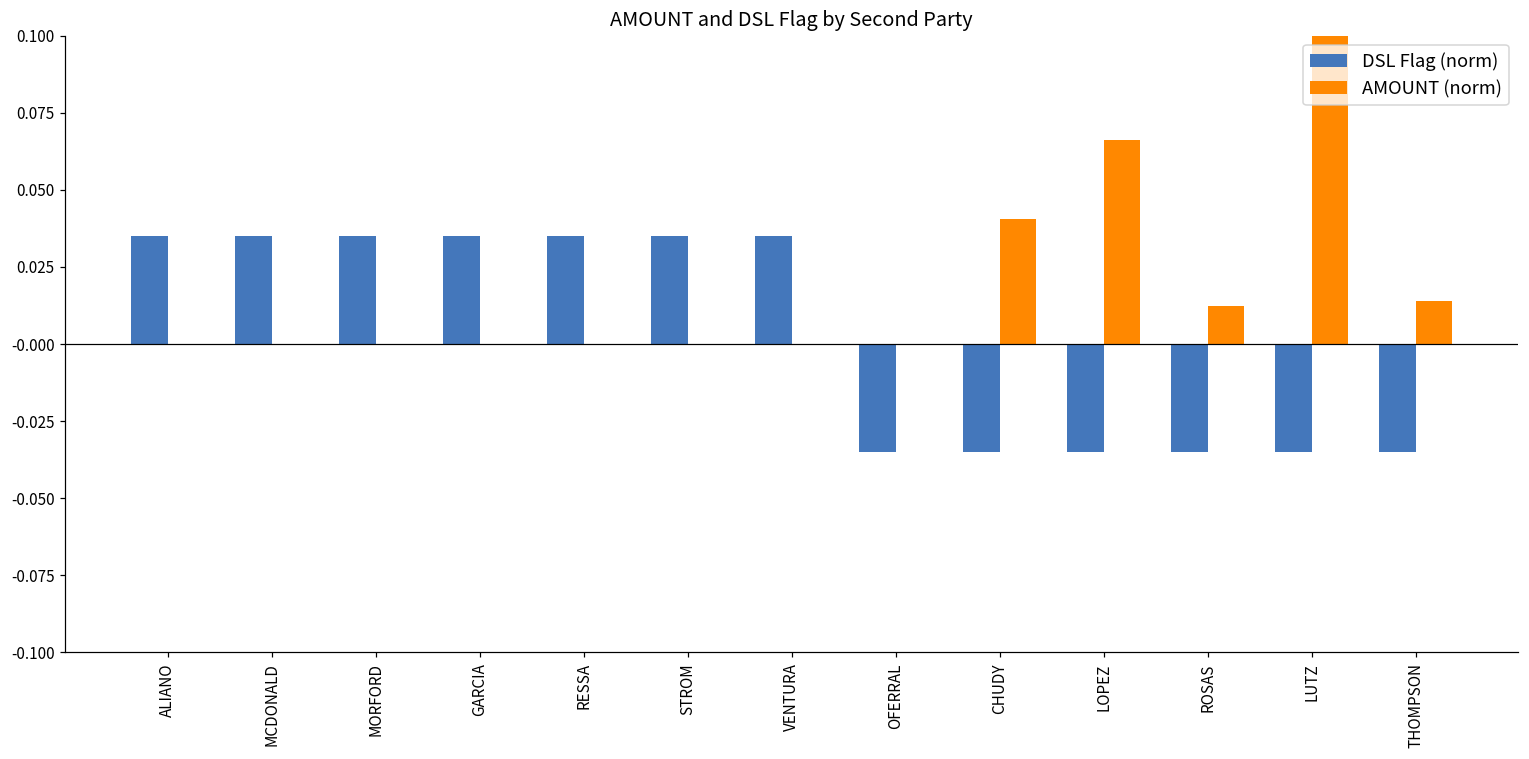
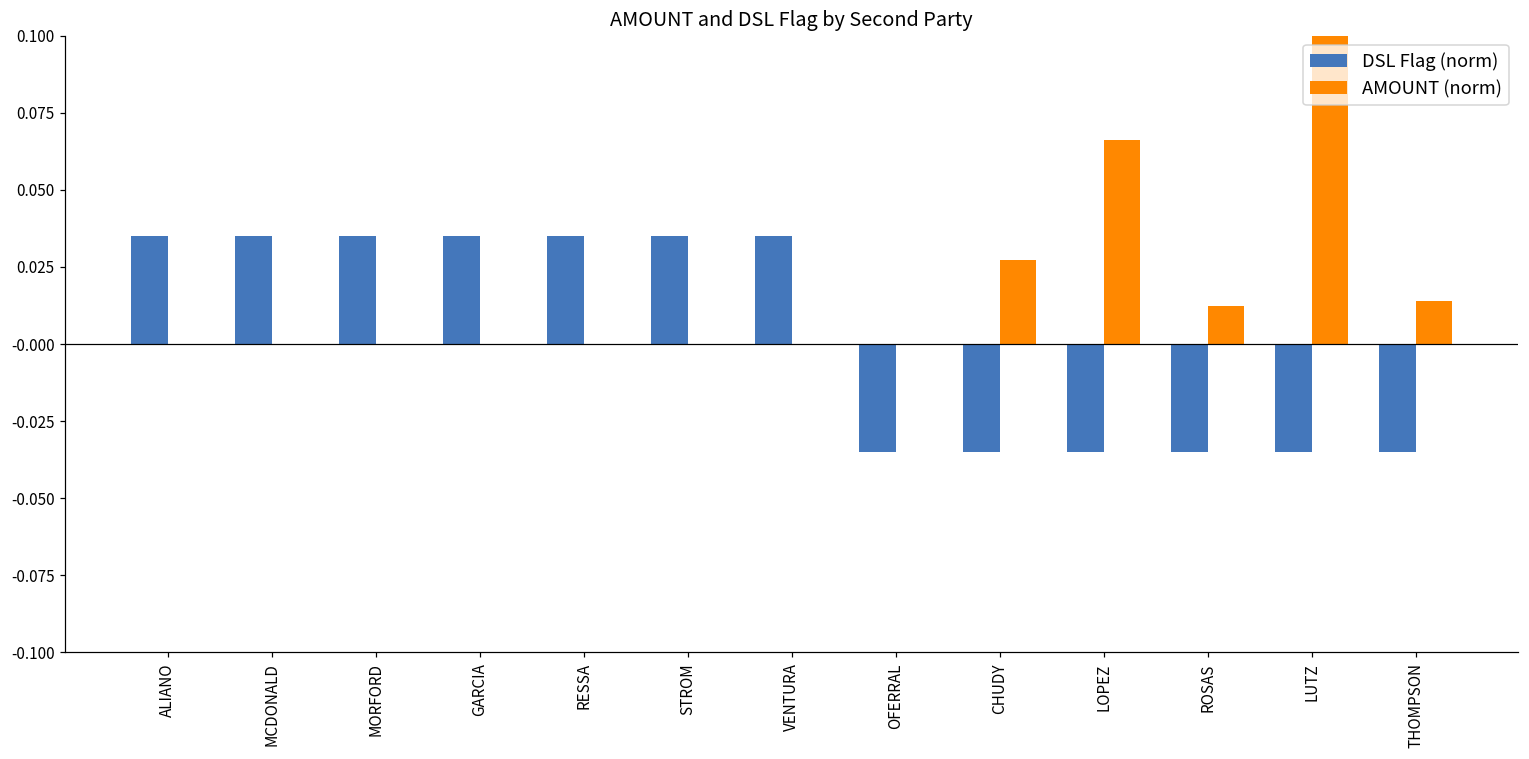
  {
    "DSL Flag (norm)": {
      "ALIANO": 0.035,
      "MCDONALD": 0.035,
      "MORFORD": 0.035,
      "GARCIA": 0.035,
      "RESSA": 0.035,
      "STROM": 0.035,
      "VENTURA": 0.035,
      "OFERRAL": -0.035,
      "CHUDY": -0.035,
      "LOPEZ": -0.035,
      "ROSAS": -0.035,
      "LUTZ": -0.035,
      "THOMPSON": -0.035
    },
    "AMOUNT (norm)": {
      "ALIANO": 0.000,
      "MCDONALD": 0.000,
      "MORFORD": 0.000,
      "GARCIA": 0.000,
      "RESSA": 0.000,
      "STROM": 0.000,
      "VENTURA": 0.000,
      "OFERRAL": 0.000,
-     "CHUDY": 0.040,
+     "CHUDY": 0.027,
      "LOPEZ": 0.066,
      "ROSAS": 0.012,
      "LUTZ": 0.100,
      "THOMPSON": 0.014
    }
  }
